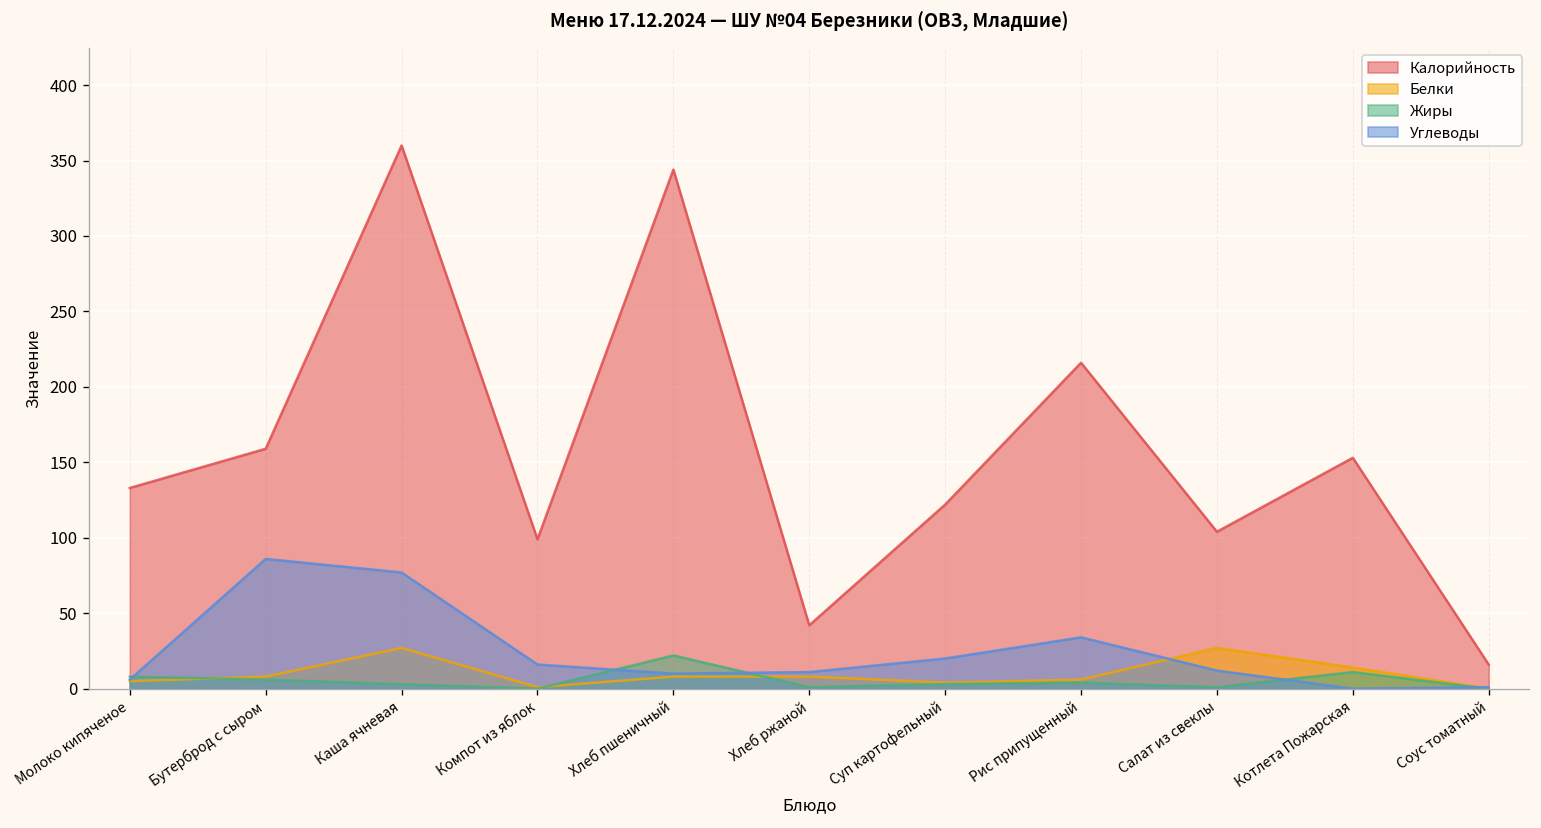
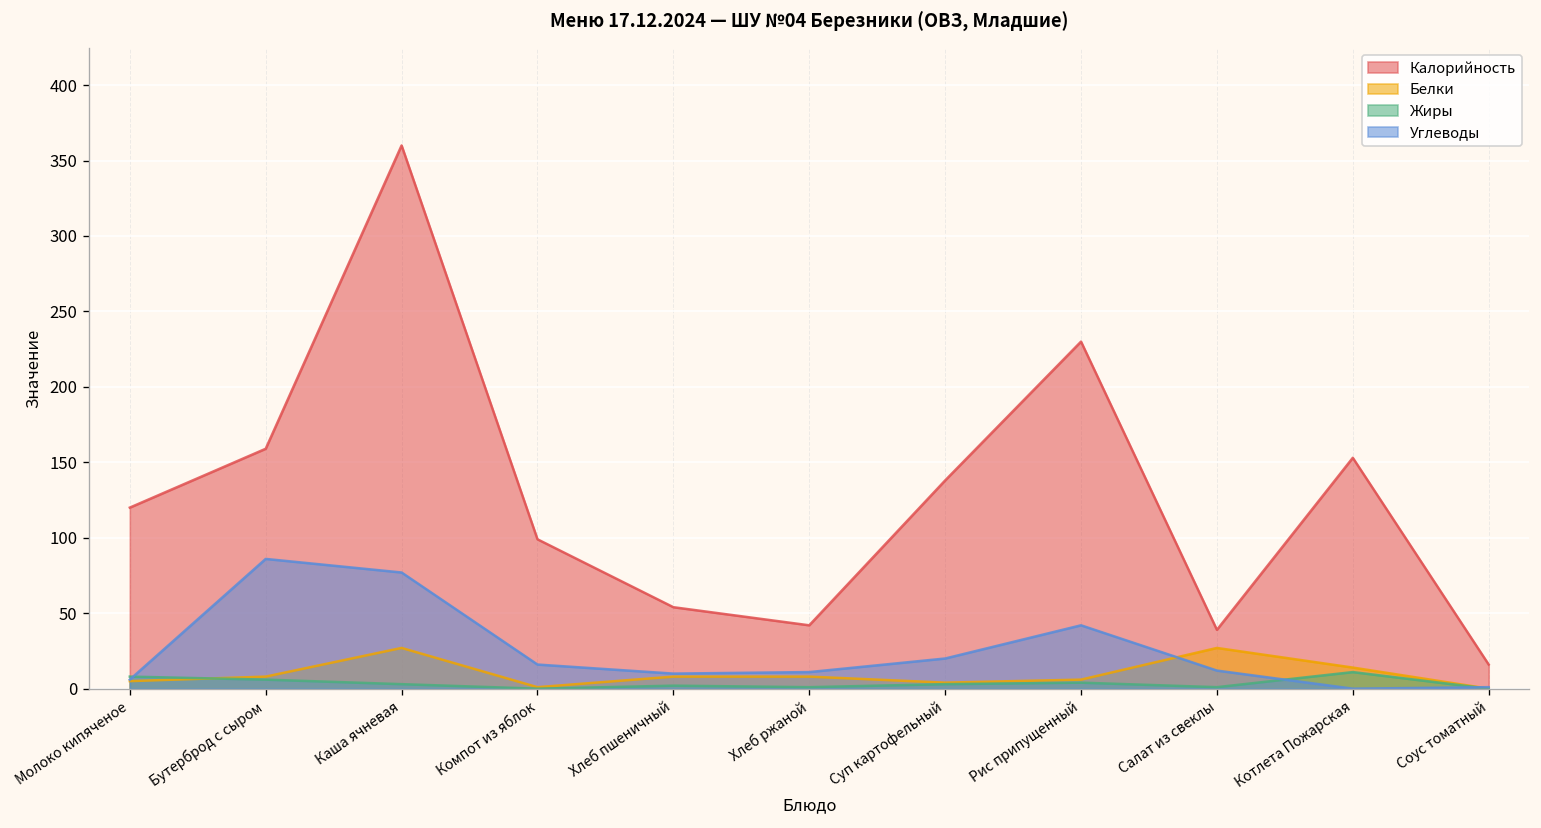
  {
    "Калорийность": {
-     "Молоко кипяченое": 133,
+     "Молоко кипяченое": 120,
      "Бутерброд с сыром": 159,
      "Каша ячневая": 360,
      "Компот из яблок": 99,
-     "Хлеб пшеничный": 344,
+     "Хлеб пшеничный": 54,
      "Хлеб ржаной": 42,
-     "Суп картофельный": 122,
-     "Рис припущенный": 216,
-     "Салат из свеклы": 104,
+     "Суп картофельный": 138,
+     "Рис припущенный": 230,
+     "Салат из свеклы": 39,
      "Котлета Пожарская": 153,
      "Соус томатный": 16
    },
    "Белки": {
      "Бутерброд с сыром": 8,
      "Каша ячневая": 27,
      "Хлеб ржаной": 8,
      "Салат из свеклы": 27,
      "Котлета Пожарская": 14
    },
    "Жиры": {
      "Молоко кипяченое": 8,
      "Бутерброд с сыром": 6,
      "Каша ячневая": 3,
-     "Хлеб пшеничный": 22,
+     "Хлеб пшеничный": 2,
      "Хлеб ржаной": 1,
      "Салат из свеклы": 1,
      "Котлета Пожарская": 11
    },
    "Углеводы": {
      "Бутерброд с сыром": 86,
      "Каша ячневая": 77,
      "Компот из яблок": 16,
      "Хлеб ржаной": 11,
      "Суп картофельный": 20,
-     "Рис припущенный": 34,
+     "Рис припущенный": 42,
      "Салат из свеклы": 12,
      "Котлета Пожарская": 0
    }
  }
